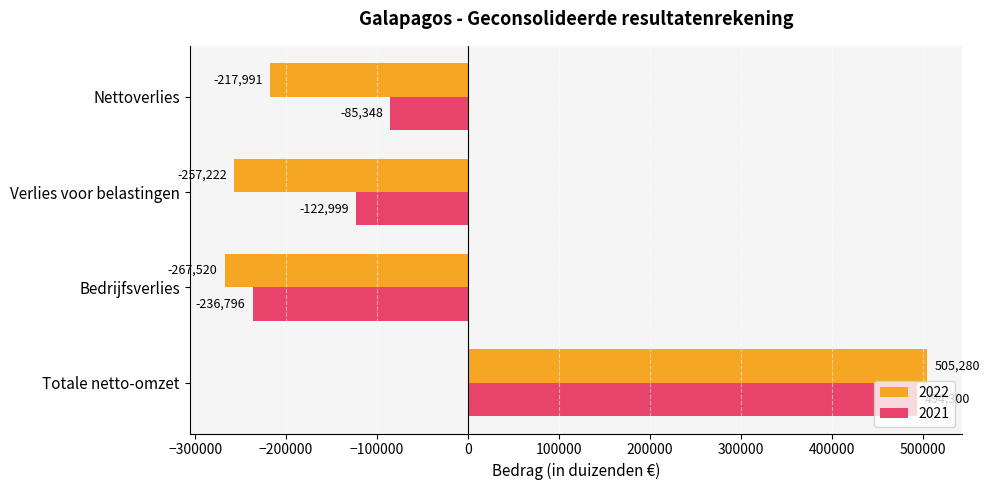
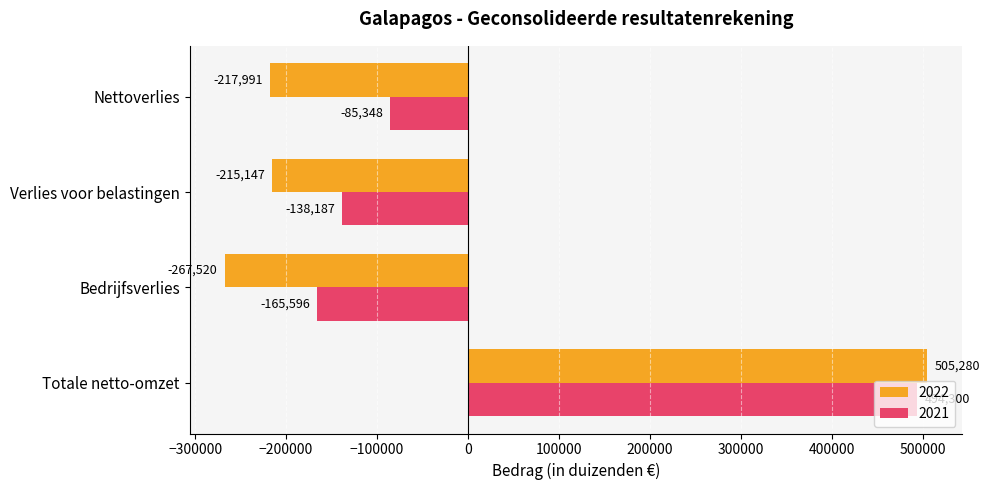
  {
    "2022": {
      "Nettoverlies": "-217,991",
-     "Verlies voor belastingen": "-257,222",
+     "Verlies voor belastingen": "-215,147",
      "Bedrijfsverlies": "-267,520",
      "Totale netto-omzet": "505,280"
    },
    "2021": {
      "Nettoverlies": "-85,348",
-     "Verlies voor belastingen": "-122,999",
-     "Bedrijfsverlies": "-236,796"
+     "Verlies voor belastingen": "-138,187",
+     "Bedrijfsverlies": "-165,596"
    }
  }
